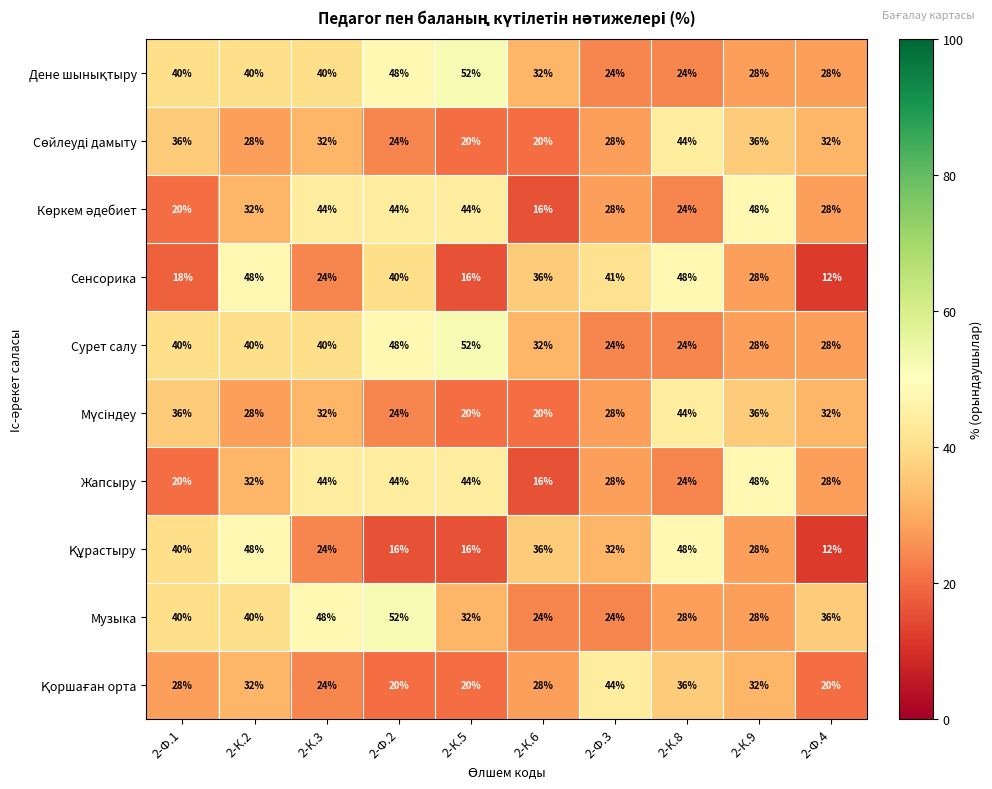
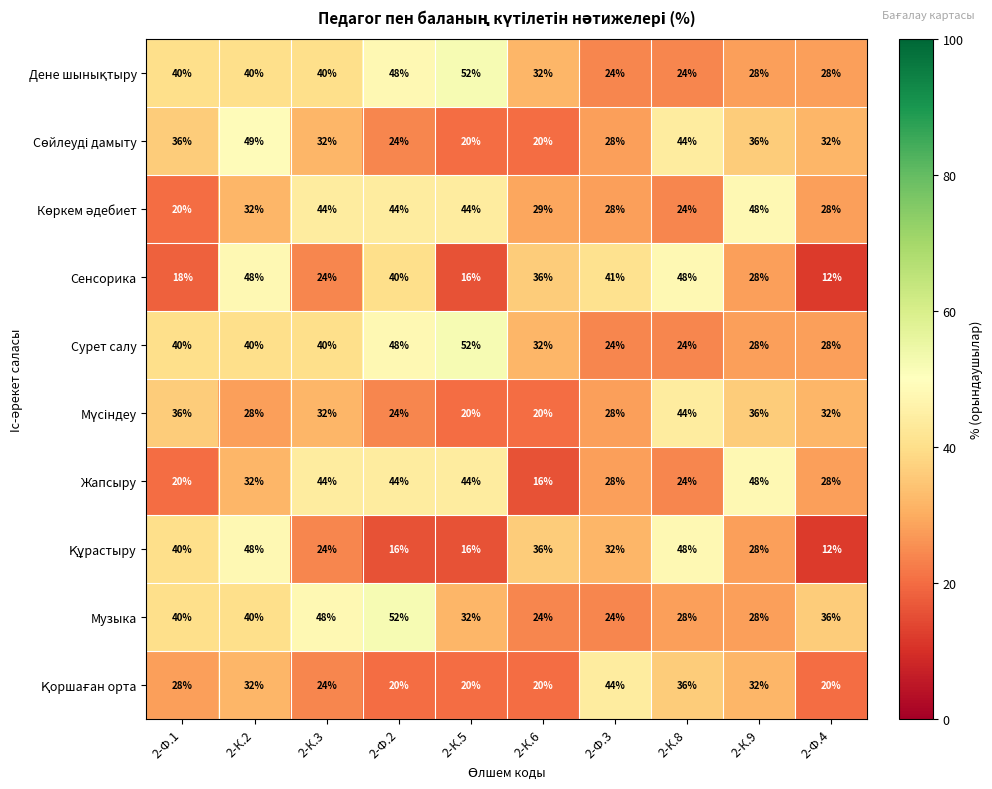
  {
    "Дене шынықтыру": {
      "2-Ф.1": "40%",
      "2-К.2": "40%",
      "2-К.3": "40%",
      "2-Ф.2": "48%",
      "2-К.5": "52%",
      "2-К.6": "32%",
      "2-Ф.3": "24%",
      "2-К.8": "24%",
      "2-К.9": "28%",
      "2-Ф.4": "28%"
    },
    "Сөйлеуді дамыту": {
      "2-Ф.1": "36%",
-     "2-К.2": "28%",
+     "2-К.2": "49%",
      "2-К.3": "32%",
      "2-Ф.2": "24%",
      "2-К.5": "20%",
      "2-К.6": "20%",
      "2-Ф.3": "28%",
      "2-К.8": "44%",
      "2-К.9": "36%",
      "2-Ф.4": "32%"
    },
    "Көркем әдебиет": {
      "2-Ф.1": "20%",
      "2-К.2": "32%",
      "2-К.3": "44%",
      "2-Ф.2": "44%",
      "2-К.5": "44%",
-     "2-К.6": "16%",
+     "2-К.6": "29%",
      "2-Ф.3": "28%",
      "2-К.8": "24%",
      "2-К.9": "48%",
      "2-Ф.4": "28%"
    },
    "Сенсорика": {
      "2-Ф.1": "18%",
      "2-К.2": "48%",
      "2-К.3": "24%",
      "2-Ф.2": "40%",
      "2-К.5": "16%",
      "2-К.6": "36%",
      "2-Ф.3": "41%",
      "2-К.8": "48%",
      "2-К.9": "28%",
      "2-Ф.4": "12%"
    },
    "Сурет салу": {
      "2-Ф.1": "40%",
      "2-К.2": "40%",
      "2-К.3": "40%",
      "2-Ф.2": "48%",
      "2-К.5": "52%",
      "2-К.6": "32%",
      "2-Ф.3": "24%",
      "2-К.8": "24%",
      "2-К.9": "28%",
      "2-Ф.4": "28%"
    },
    "Мүсіндеу": {
      "2-Ф.1": "36%",
      "2-К.2": "28%",
      "2-К.3": "32%",
      "2-Ф.2": "24%",
      "2-К.5": "20%",
      "2-К.6": "20%",
      "2-Ф.3": "28%",
      "2-К.8": "44%",
      "2-К.9": "36%",
      "2-Ф.4": "32%"
    },
    "Жапсыру": {
      "2-Ф.1": "20%",
      "2-К.2": "32%",
      "2-К.3": "44%",
      "2-Ф.2": "44%",
      "2-К.5": "44%",
      "2-К.6": "16%",
      "2-Ф.3": "28%",
      "2-К.8": "24%",
      "2-К.9": "48%",
      "2-Ф.4": "28%"
    },
    "Құрастыру": {
      "2-Ф.1": "40%",
      "2-К.2": "48%",
      "2-К.3": "24%",
      "2-Ф.2": "16%",
      "2-К.5": "16%",
      "2-К.6": "36%",
      "2-Ф.3": "32%",
      "2-К.8": "48%",
      "2-К.9": "28%",
      "2-Ф.4": "12%"
    },
    "Музыка": {
      "2-Ф.1": "40%",
      "2-К.2": "40%",
      "2-К.3": "48%",
      "2-Ф.2": "52%",
      "2-К.5": "32%",
      "2-К.6": "24%",
      "2-Ф.3": "24%",
      "2-К.8": "28%",
      "2-К.9": "28%",
      "2-Ф.4": "36%"
    },
    "Қоршаған орта": {
      "2-Ф.1": "28%",
      "2-К.2": "32%",
      "2-К.3": "24%",
      "2-Ф.2": "20%",
      "2-К.5": "20%",
-     "2-К.6": "28%",
+     "2-К.6": "20%",
      "2-Ф.3": "44%",
      "2-К.8": "36%",
      "2-К.9": "32%",
      "2-Ф.4": "20%"
    }
  }
